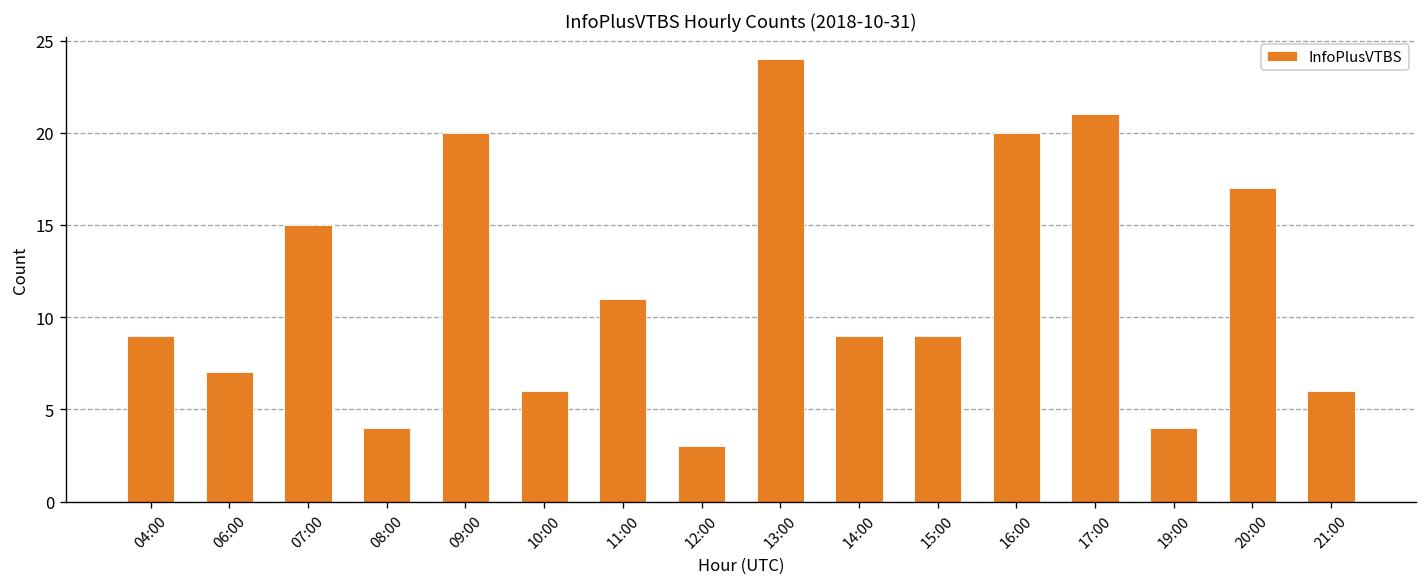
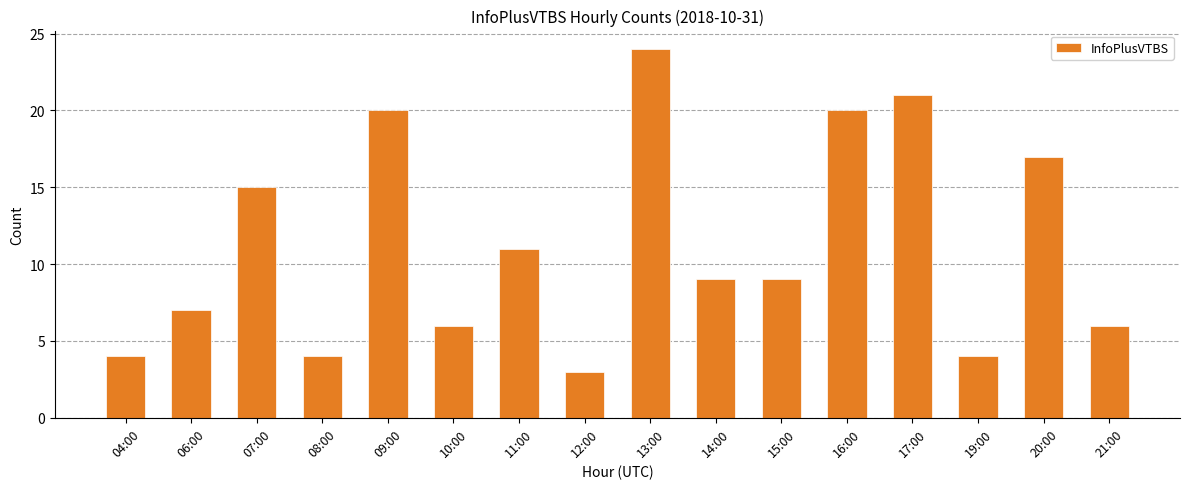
  {
-   "04:00": 9,
+   "04:00": 4,
    "06:00": 7,
    "07:00": 15,
    "08:00": 4,
    "09:00": 20,
    "10:00": 6,
    "11:00": 11,
    "12:00": 3,
    "13:00": 24,
    "14:00": 9,
    "15:00": 9,
    "16:00": 20,
    "17:00": 21,
    "19:00": 4,
    "20:00": 17,
    "21:00": 6
  }
